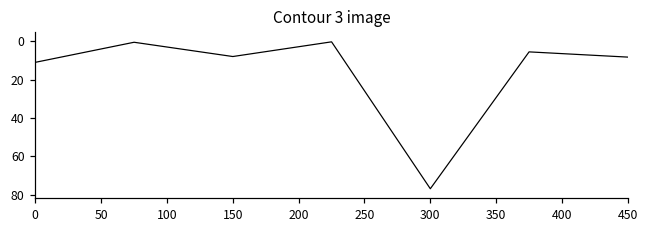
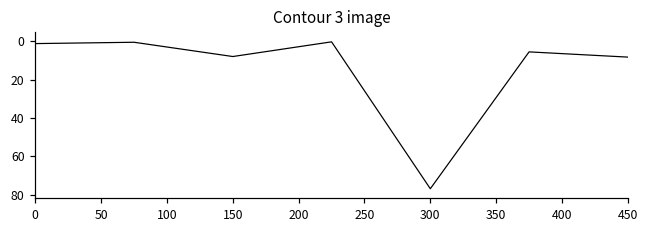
  {
-   "0": 11,
+   "0": 1,
    "150": 8,
    "300": 77,
    "450": 8
  }
